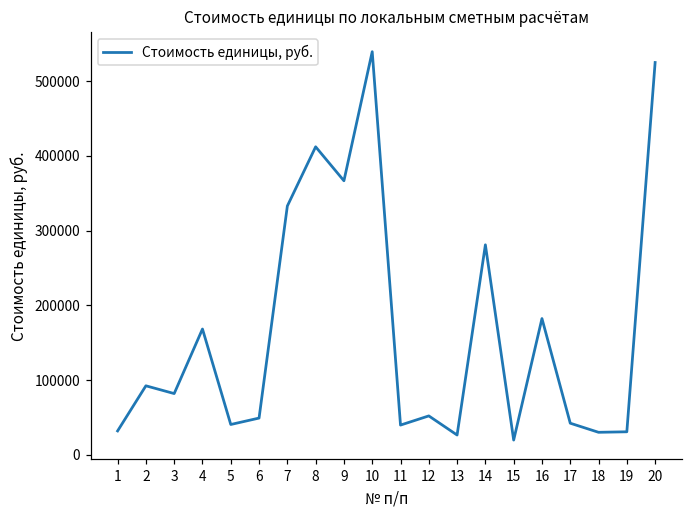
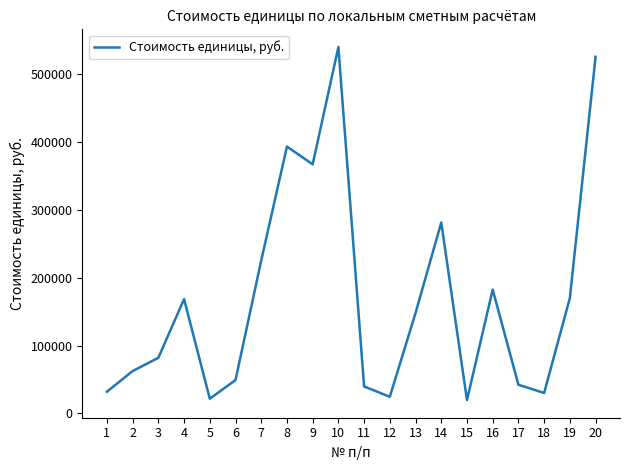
  {
    "1": 30000,
-   "2": 90000,
+   "2": 60000,
    "3": 80000,
    "4": 170000,
-   "5": 40000,
+   "5": 20000,
    "6": 50000,
-   "7": 330000,
-   "8": 410000,
+   "7": 230000,
+   "8": 390000,
    "9": 370000,
    "10": 540000,
    "11": 40000,
-   "12": 50000,
-   "13": 30000,
+   "12": 20000,
+   "13": 150000,
    "14": 280000,
    "15": 20000,
    "16": 180000,
    "17": 40000,
    "18": 30000,
-   "19": 30000,
+   "19": 170000,
    "20": 530000
  }
